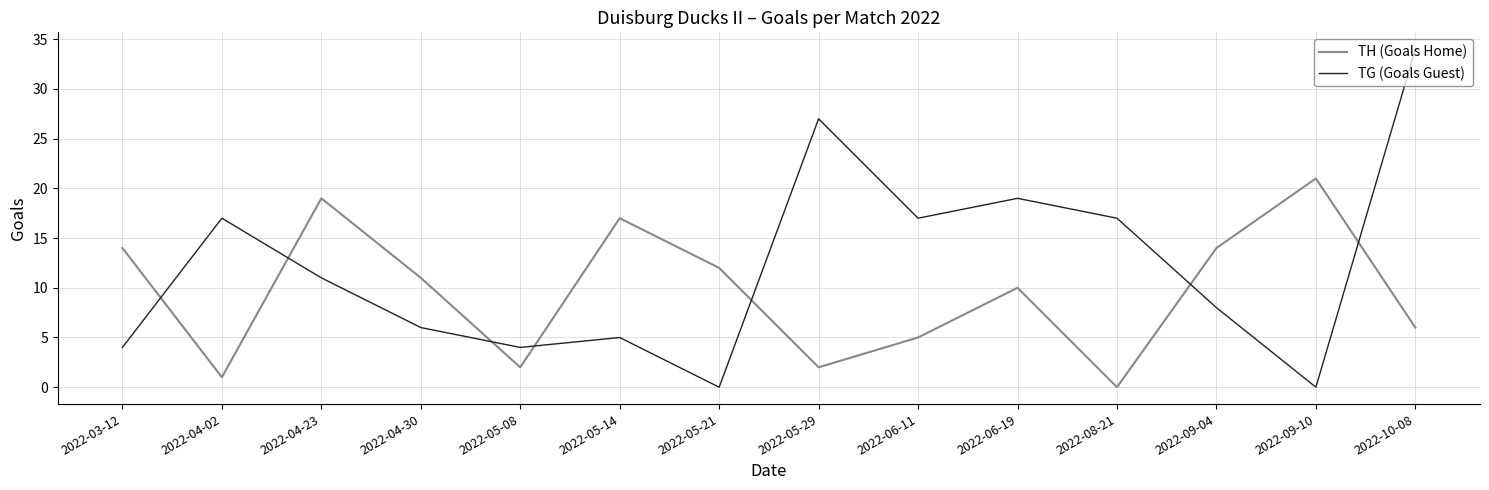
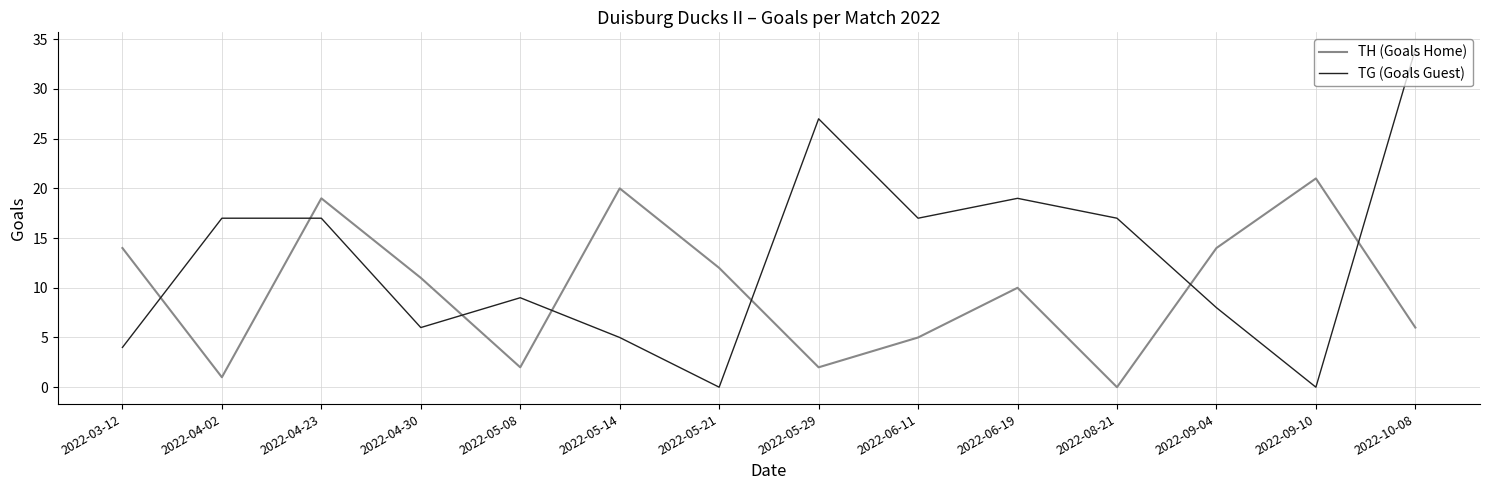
  {
    "TH (Goals Home)": {
      "2022-03-12": 14,
      "2022-04-02": 1,
      "2022-04-23": 19,
      "2022-04-30": 11,
      "2022-05-08": 2,
-     "2022-05-14": 17,
+     "2022-05-14": 20,
      "2022-05-21": 12,
      "2022-05-29": 2,
      "2022-06-11": 5,
      "2022-06-19": 10,
      "2022-08-21": 0,
      "2022-09-04": 14,
      "2022-09-10": 21,
      "2022-10-08": 6
    },
    "TG (Goals Guest)": {
      "2022-03-12": 4,
      "2022-04-02": 17,
-     "2022-04-23": 11,
+     "2022-04-23": 17,
      "2022-04-30": 6,
-     "2022-05-08": 4,
+     "2022-05-08": 9,
      "2022-05-14": 5,
      "2022-05-21": 0,
      "2022-05-29": 27,
      "2022-06-11": 17,
      "2022-06-19": 19,
      "2022-08-21": 17,
      "2022-09-04": 8,
      "2022-09-10": 0
    }
  }
